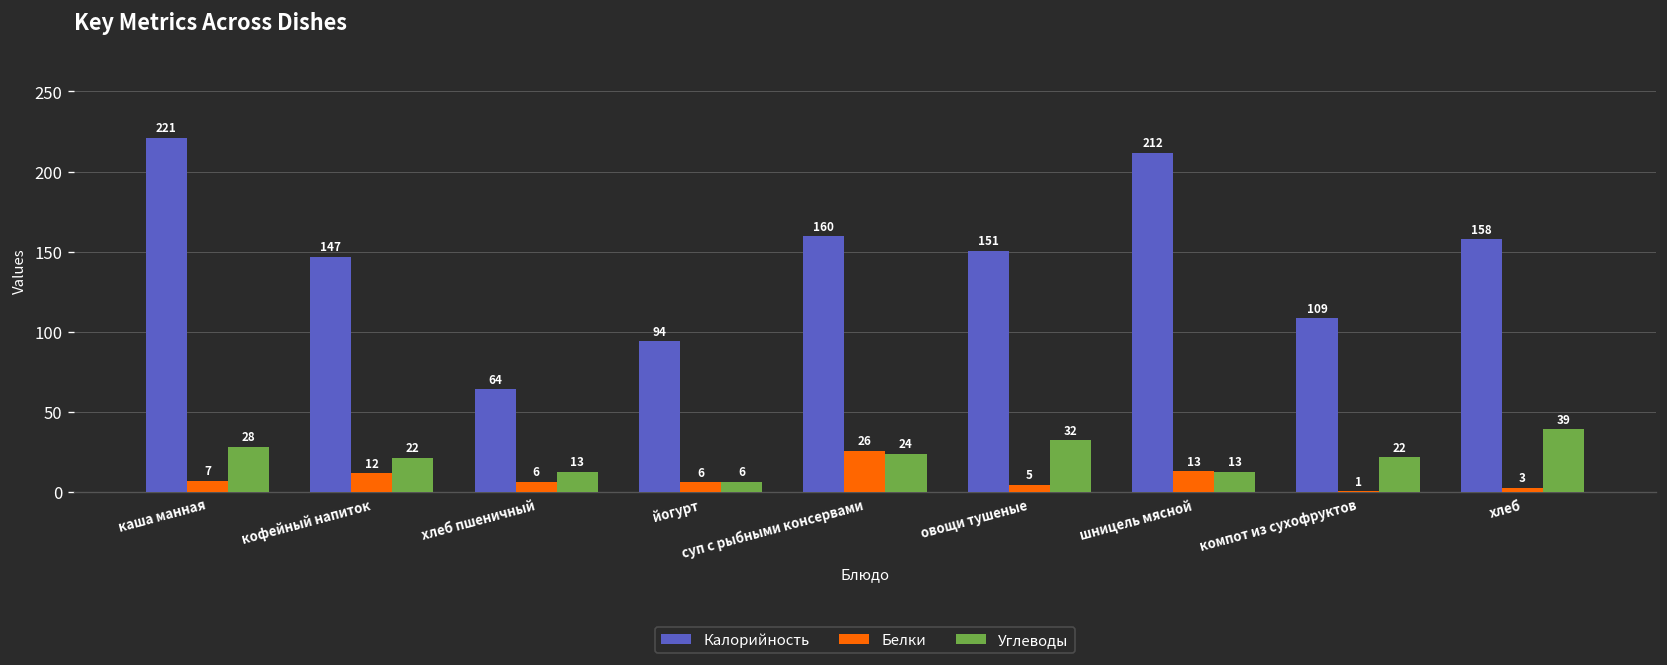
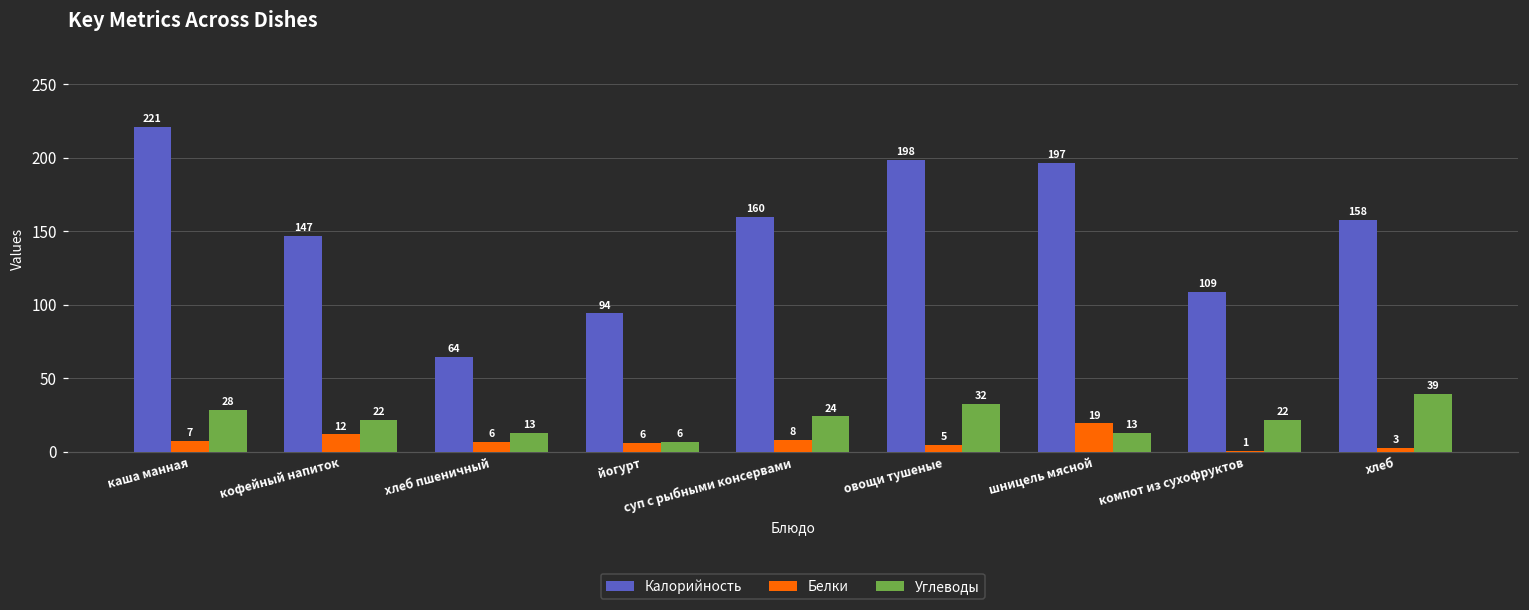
  {
    "Калорийность": {
      "каша манная": 221,
      "кофейный напиток": 147,
      "хлеб пшеничный": 64,
      "йогурт": 94,
      "суп с рыбными консервами": 160,
-     "овощи тушеные": 151,
-     "шницель мясной": 212,
+     "овощи тушеные": 198,
+     "шницель мясной": 197,
      "компот из сухофруктов": 109,
      "хлеб": 158
    },
    "Белки": {
      "каша манная": 7,
      "кофейный напиток": 12,
      "хлеб пшеничный": 6,
      "йогурт": 6,
-     "суп с рыбными консервами": 26,
+     "суп с рыбными консервами": 8,
      "овощи тушеные": 5,
-     "шницель мясной": 13,
+     "шницель мясной": 19,
      "компот из сухофруктов": 1,
      "хлеб": 3
    },
    "Углеводы": {
      "каша манная": 28,
      "кофейный напиток": 22,
      "хлеб пшеничный": 13,
      "йогурт": 6,
      "суп с рыбными консервами": 24,
      "овощи тушеные": 32,
      "шницель мясной": 13,
      "компот из сухофруктов": 22,
      "хлеб": 39
    }
  }
